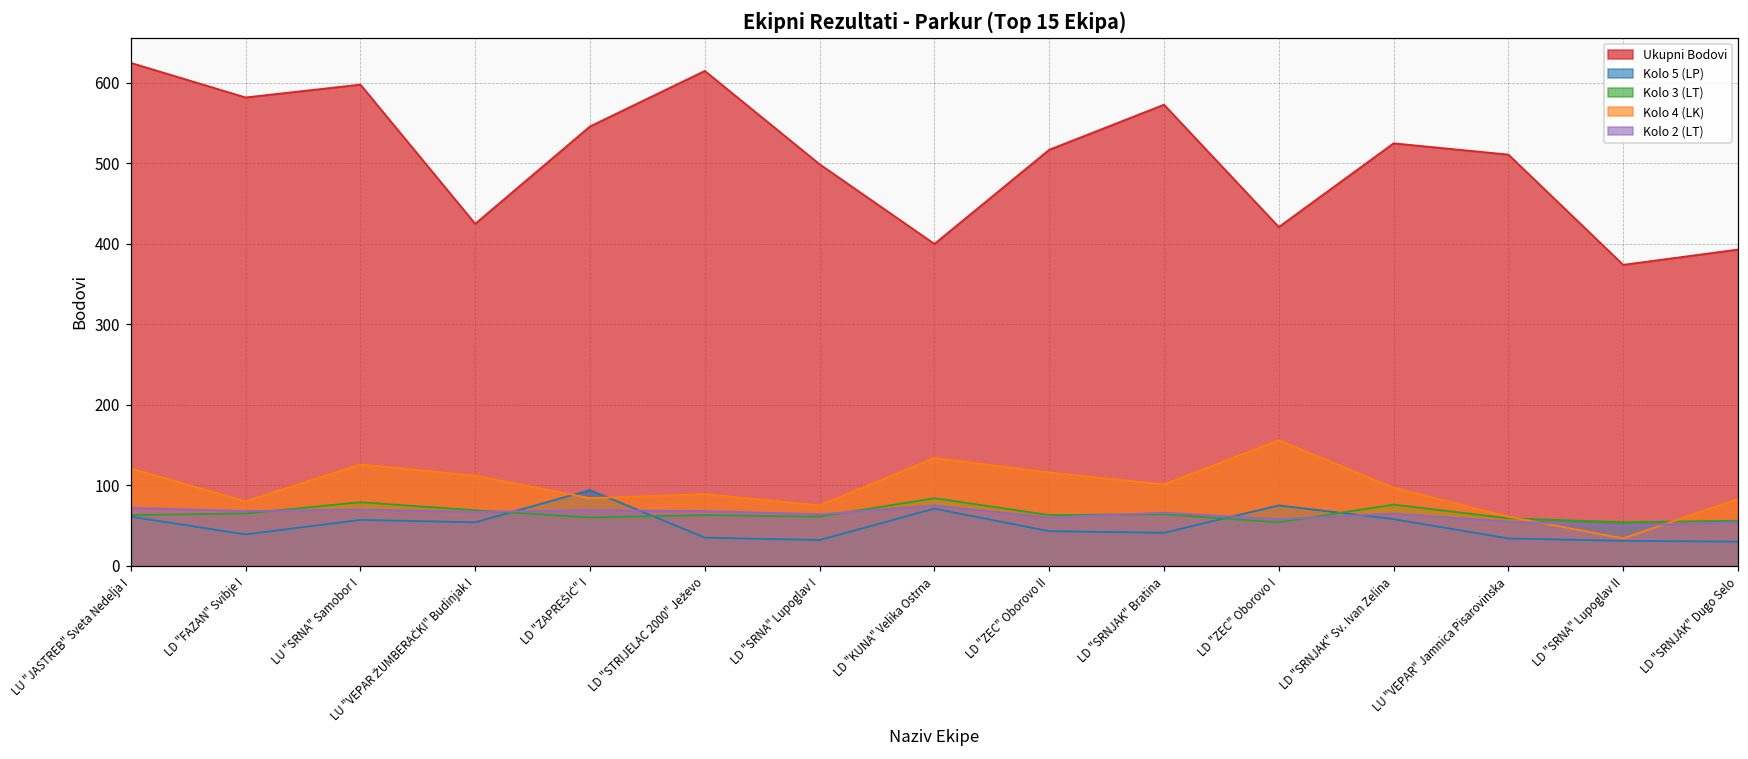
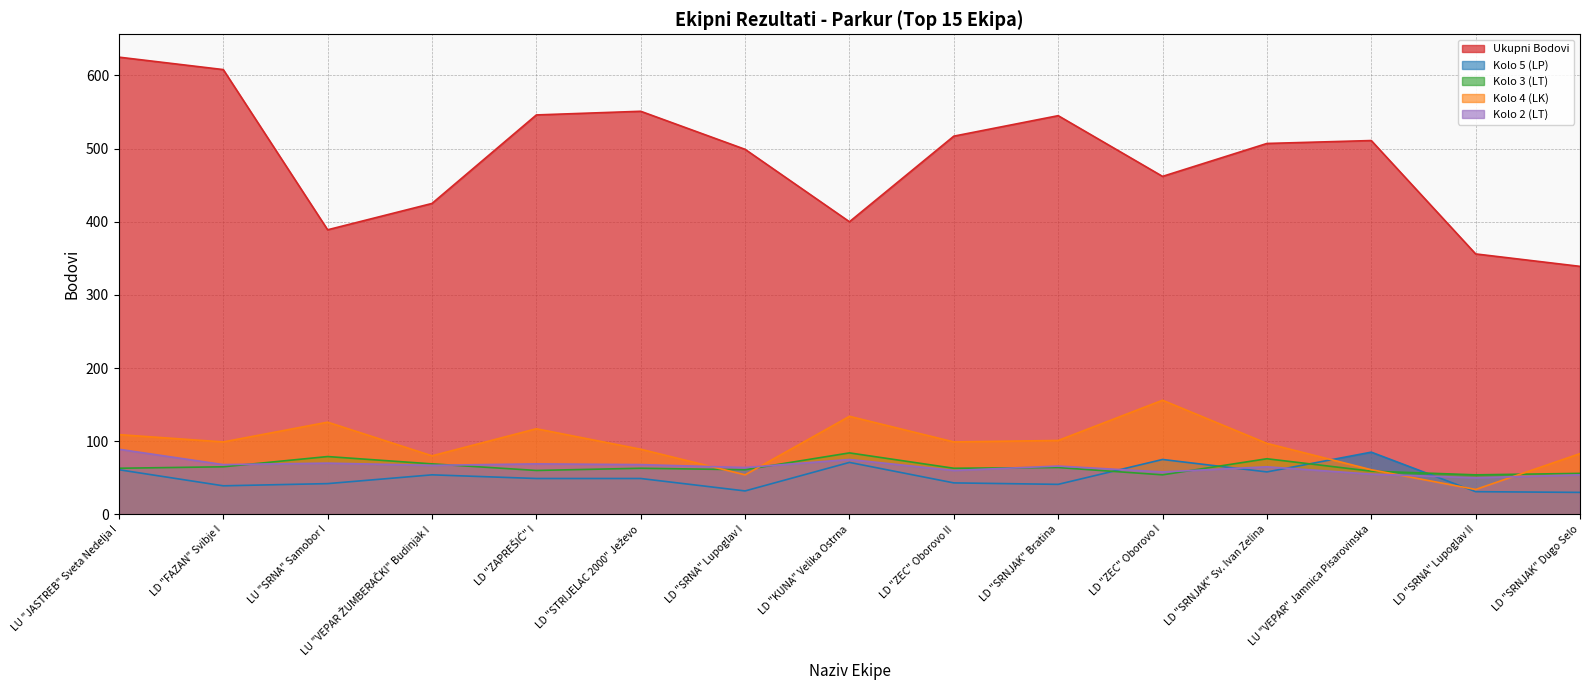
  {
    "Ukupni Bodovi": {
      "LU \"JASTREB\" Sveta Nedelja I": 630,
-     "LD \"FAZAN\" Svibje I": 580,
-     "LU \"SRNA\" Samobor I": 600,
+     "LD \"FAZAN\" Svibje I": 610,
+     "LU \"SRNA\" Samobor I": 390,
      "LU \"VEPAR ŽUMBERAČKI\" Budinjak I": 430,
      "LD \"ZAPREŠIĆ\" I": 550,
-     "LD \"STRIJELAC 2000\" Ježevo": 620,
+     "LD \"STRIJELAC 2000\" Ježevo": 550,
      "LD \"SRNA\" Lupoglav I": 500,
      "LD \"KUNA\" Velika Ostrna": 400,
      "LD \"ZEC\" Oborovo II": 520,
-     "LD \"SRNJAK\" Bratina": 570,
-     "LD \"ZEC\" Oborovo I": 420,
-     "LD \"SRNJAK\" Sv. Ivan Zelina": 530,
+     "LD \"SRNJAK\" Bratina": 550,
+     "LD \"ZEC\" Oborovo I": 460,
+     "LD \"SRNJAK\" Sv. Ivan Zelina": 510,
      "LU \"VEPAR\" Jamnica Pisarovinska": 510,
-     "LD \"SRNA\" Lupoglav II": 370,
-     "LD \"SRNJAK\" Dugo Selo": 390
+     "LD \"SRNA\" Lupoglav II": 360,
+     "LD \"SRNJAK\" Dugo Selo": 340
    },
    "Kolo 5 (LP)": {
      "LD \"FAZAN\" Svibje I": 40,
-     "LU \"SRNA\" Samobor I": 60,
+     "LU \"SRNA\" Samobor I": 40,
      "LU \"VEPAR ŽUMBERAČKI\" Budinjak I": 50,
-     "LD \"ZAPREŠIĆ\" I": 90,
-     "LD \"STRIJELAC 2000\" Ježevo": 40,
+     "LD \"ZAPREŠIĆ\" I": 50,
+     "LD \"STRIJELAC 2000\" Ježevo": 50,
      "LD \"SRNA\" Lupoglav I": 30,
      "LD \"KUNA\" Velika Ostrna": 70,
      "LD \"ZEC\" Oborovo II": 40,
      "LD \"SRNJAK\" Bratina": 40,
      "LD \"ZEC\" Oborovo I": 80,
      "LD \"SRNJAK\" Sv. Ivan Zelina": 60,
-     "LU \"VEPAR\" Jamnica Pisarovinska": 30,
+     "LU \"VEPAR\" Jamnica Pisarovinska": 90,
      "LD \"SRNJAK\" Dugo Selo": 30
    },
    "Kolo 3 (LT)": {
      "LU \"SRNA\" Samobor I": 80,
      "LD \"ZAPREŠIĆ\" I": 60,
      "LD \"STRIJELAC 2000\" Ježevo": 60,
      "LD \"KUNA\" Velika Ostrna": 80,
      "LD \"ZEC\" Oborovo I": 50,
      "LD \"SRNJAK\" Sv. Ivan Zelina": 80,
      "LD \"SRNA\" Lupoglav II": 50
    },
    "Kolo 4 (LK)": {
-     "LU \"JASTREB\" Sveta Nedelja I": 120,
-     "LD \"FAZAN\" Svibje I": 80,
+     "LU \"JASTREB\" Sveta Nedelja I": 110,
+     "LD \"FAZAN\" Svibje I": 100,
      "LU \"SRNA\" Samobor I": 130,
-     "LU \"VEPAR ŽUMBERAČKI\" Budinjak I": 110,
-     "LD \"ZAPREŠIĆ\" I": 80,
+     "LU \"VEPAR ŽUMBERAČKI\" Budinjak I": 80,
+     "LD \"ZAPREŠIĆ\" I": 120,
      "LD \"STRIJELAC 2000\" Ježevo": 90,
-     "LD \"SRNA\" Lupoglav I": 80,
+     "LD \"SRNA\" Lupoglav I": 50,
      "LD \"KUNA\" Velika Ostrna": 130,
-     "LD \"ZEC\" Oborovo II": 120,
+     "LD \"ZEC\" Oborovo II": 100,
      "LD \"SRNJAK\" Bratina": 100,
      "LD \"ZEC\" Oborovo I": 160,
      "LD \"SRNJAK\" Sv. Ivan Zelina": 100,
      "LD \"SRNJAK\" Dugo Selo": 80
    },
    "Kolo 2 (LT)": {
-     "LU \"JASTREB\" Sveta Nedelja I": 70,
+     "LU \"JASTREB\" Sveta Nedelja I": 90,
      "LU \"SRNA\" Samobor I": 70,
      "LD \"ZAPREŠIĆ\" I": 70,
      "LD \"STRIJELAC 2000\" Ježevo": 70,
      "LD \"KUNA\" Velika Ostrna": 80,
      "LD \"ZEC\" Oborovo I": 60,
      "LD \"SRNJAK\" Sv. Ivan Zelina": 70,
      "LU \"VEPAR\" Jamnica Pisarovinska": 60,
      "LD \"SRNA\" Lupoglav II": 50
    }
  }
